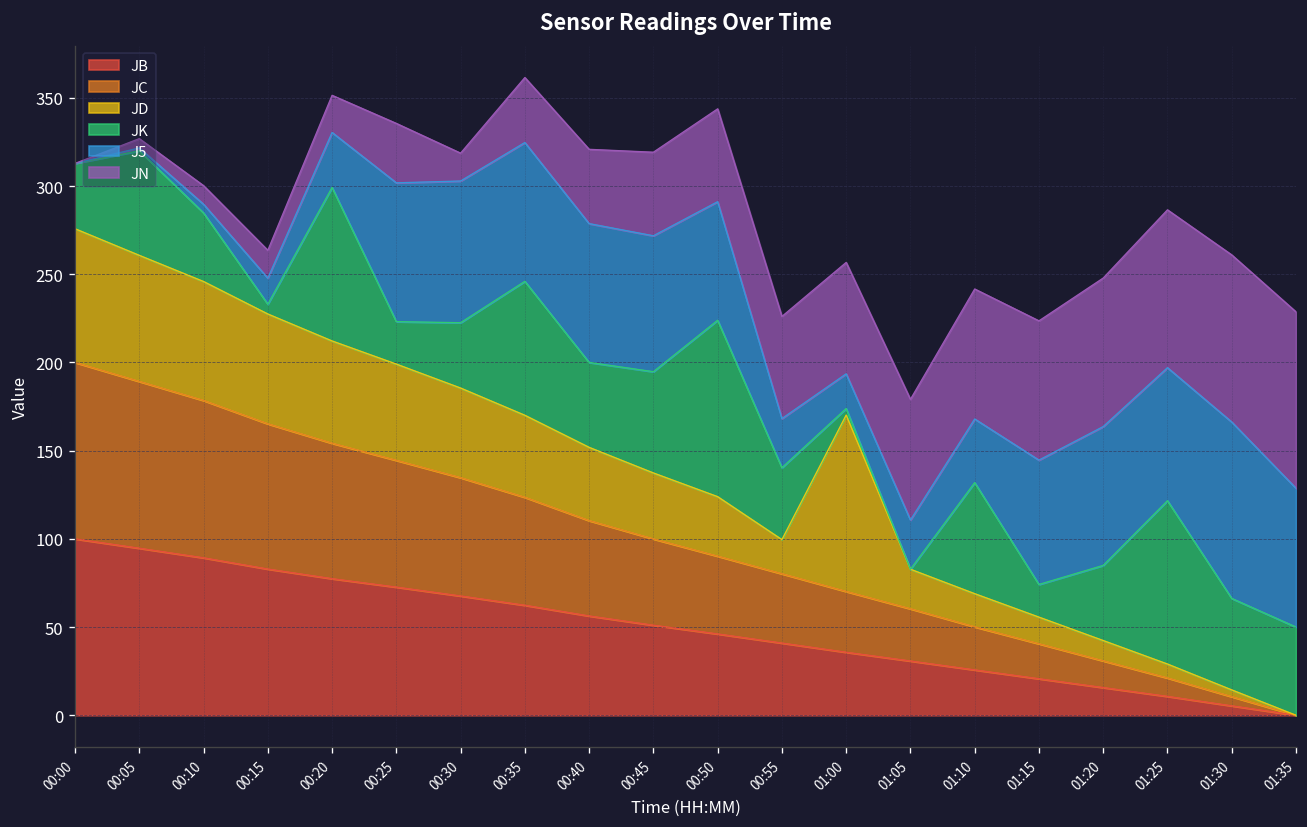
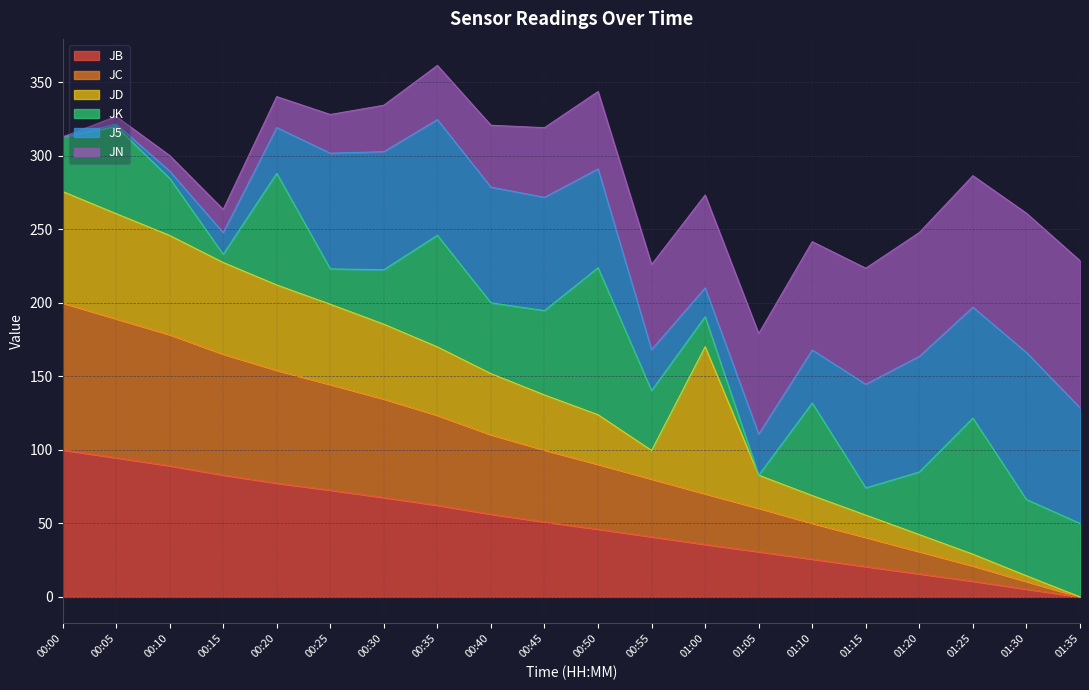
  {
    "JD": {
      "00:00": 76,
      "00:05": 71,
      "00:10": 67,
      "00:15": 62,
      "00:20": 58,
      "00:25": 55,
      "00:30": 51,
      "00:35": 47,
      "00:40": 42,
      "00:45": 37,
      "00:50": 34,
      "00:55": 19,
      "01:00": 100,
      "01:10": 19,
      "01:15": 15,
      "01:20": 12,
      "01:25": 8,
      "01:30": 4
    },
    "JK": {
      "00:10": 39,
      "00:15": 6,
-     "00:20": 87,
+     "00:20": 76,
      "00:25": 24,
      "00:30": 37,
      "00:35": 76,
      "00:40": 48,
      "00:45": 57,
      "00:50": 100,
      "00:55": 41,
-     "01:00": 4,
+     "01:00": 20,
      "01:10": 63,
      "01:15": 19,
      "01:20": 43,
      "01:25": 93,
      "01:30": 52,
      "01:35": 50
    },
    "J5": {
      "00:10": 5,
      "00:15": 15,
      "00:20": 31,
      "00:25": 79,
      "00:30": 80,
      "00:35": 79,
      "00:40": 79,
      "00:45": 77,
      "00:50": 67,
      "00:55": 28,
      "01:00": 20,
      "01:05": 28,
      "01:10": 36,
      "01:15": 70,
      "01:20": 79,
      "01:25": 75,
      "01:30": 100,
      "01:35": 79
    },
    "JN": {
      "00:10": 11,
      "00:15": 16,
      "00:20": 21,
-     "00:25": 34,
-     "00:30": 16,
+     "00:25": 26,
+     "00:30": 32,
      "00:35": 37,
      "00:40": 42,
      "00:45": 47,
      "00:50": 53,
      "00:55": 58,
      "01:00": 63,
      "01:05": 68,
      "01:10": 74,
      "01:15": 79,
      "01:20": 84,
      "01:25": 89,
      "01:30": 95,
      "01:35": 100
    }
  }
